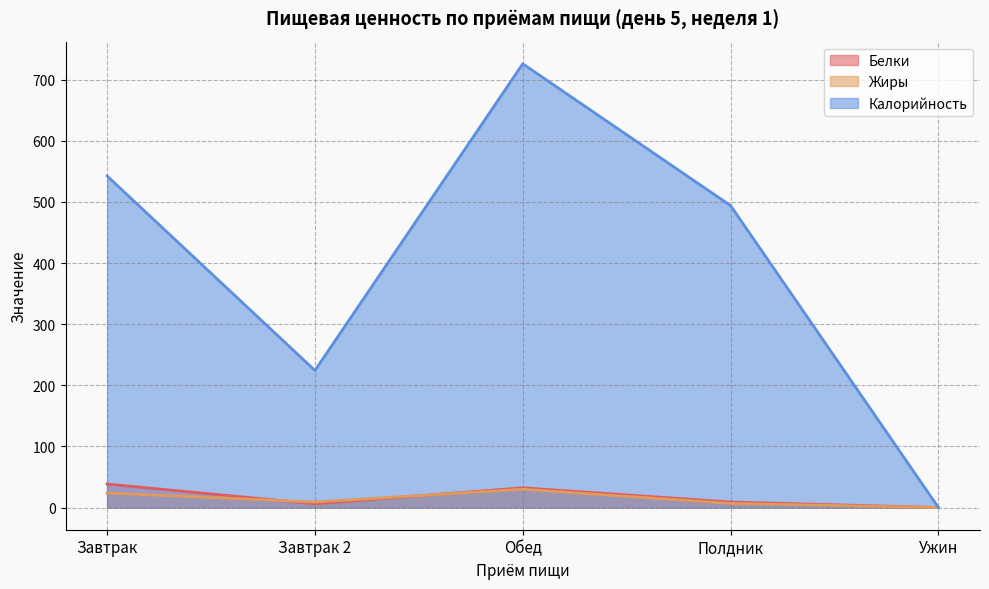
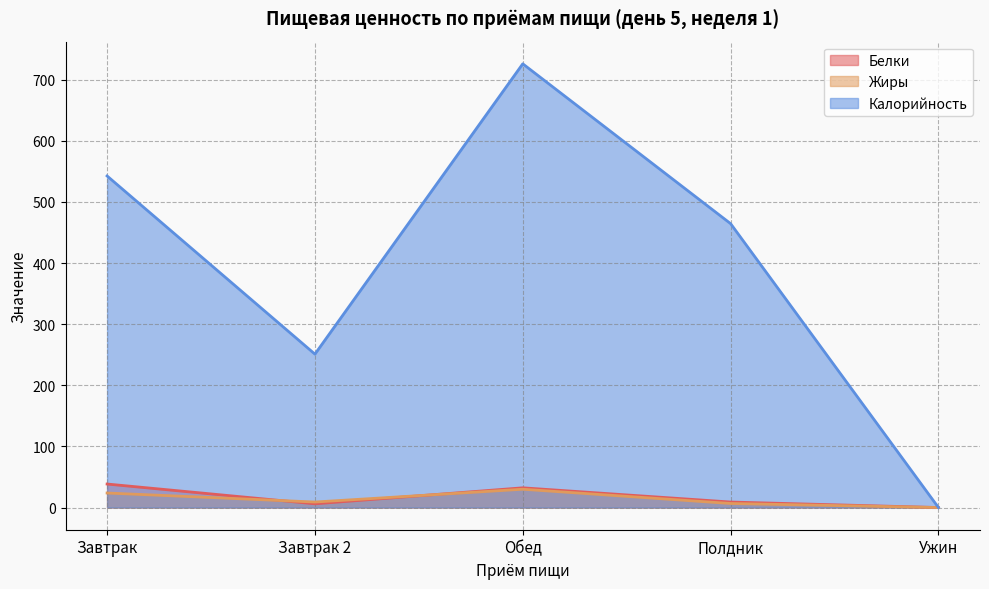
  {
    "Калорийность": {
      "Завтрак": 540,
-     "Завтрак 2": 220,
+     "Завтрак 2": 250,
      "Обед": 730,
-     "Полдник": 490
+     "Полдник": 460
    }
  }
